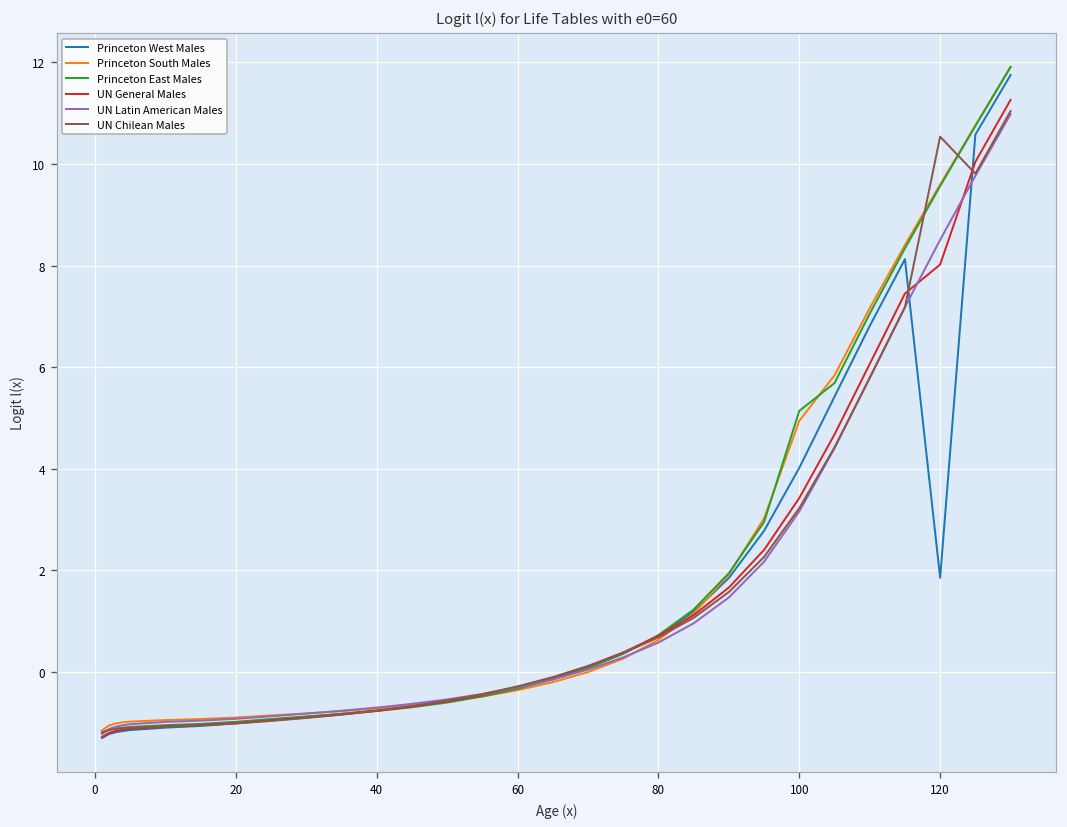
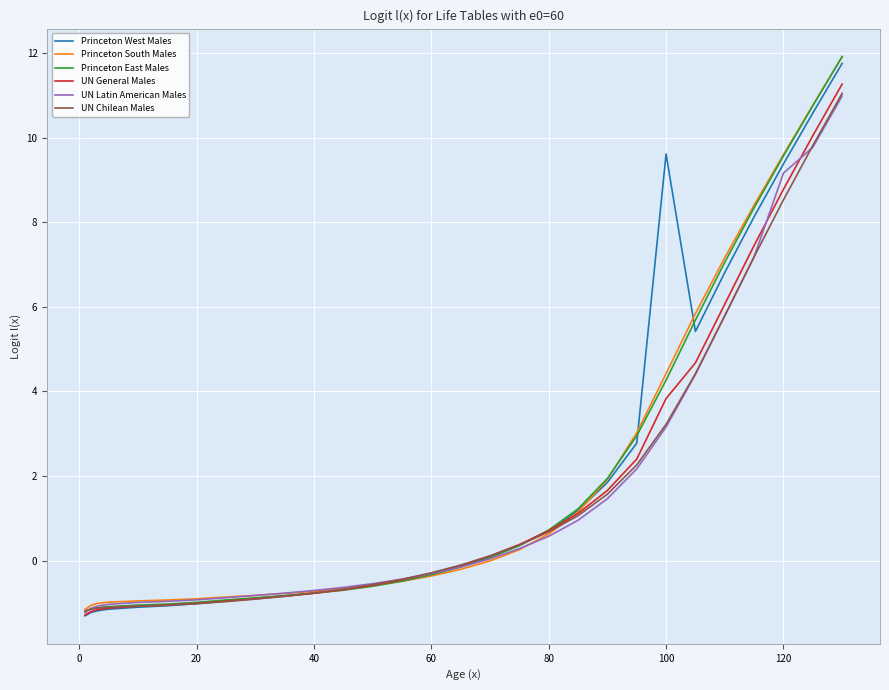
  {
    "Princeton West Males": {
-     "100": 4.0,
-     "120": 1.9
+     "100": 9.6,
+     "120": 9.4
    },
    "Princeton South Males": {
-     "100": 4.9
+     "100": 4.4
    },
    "Princeton East Males": {
-     "100": 5.1
+     "100": 4.3
    },
    "UN General Males": {
-     "100": 3.4,
-     "120": 8.0
+     "100": 3.8,
+     "120": 8.8
    },
    "UN Latin American Males": {
      "100": 3.2,
-     "120": 8.5
+     "120": 9.2
    },
    "UN Chilean Males": {
      "100": 3.2,
-     "120": 10.5
+     "120": 8.5
    }
  }
